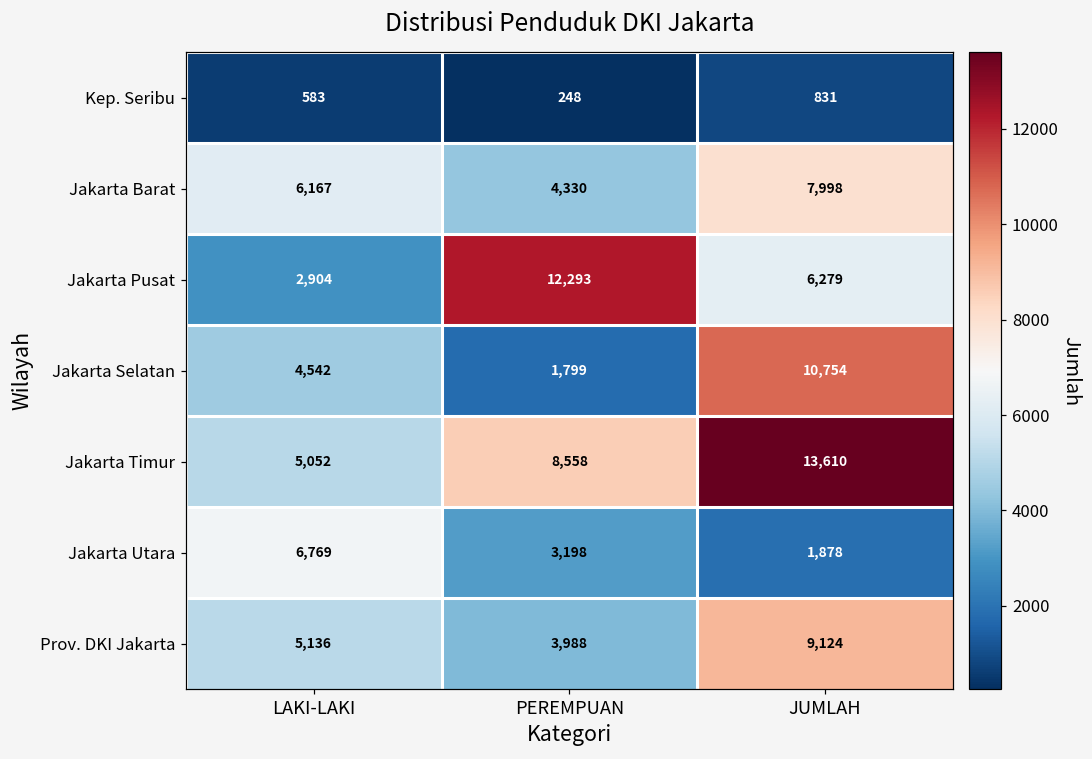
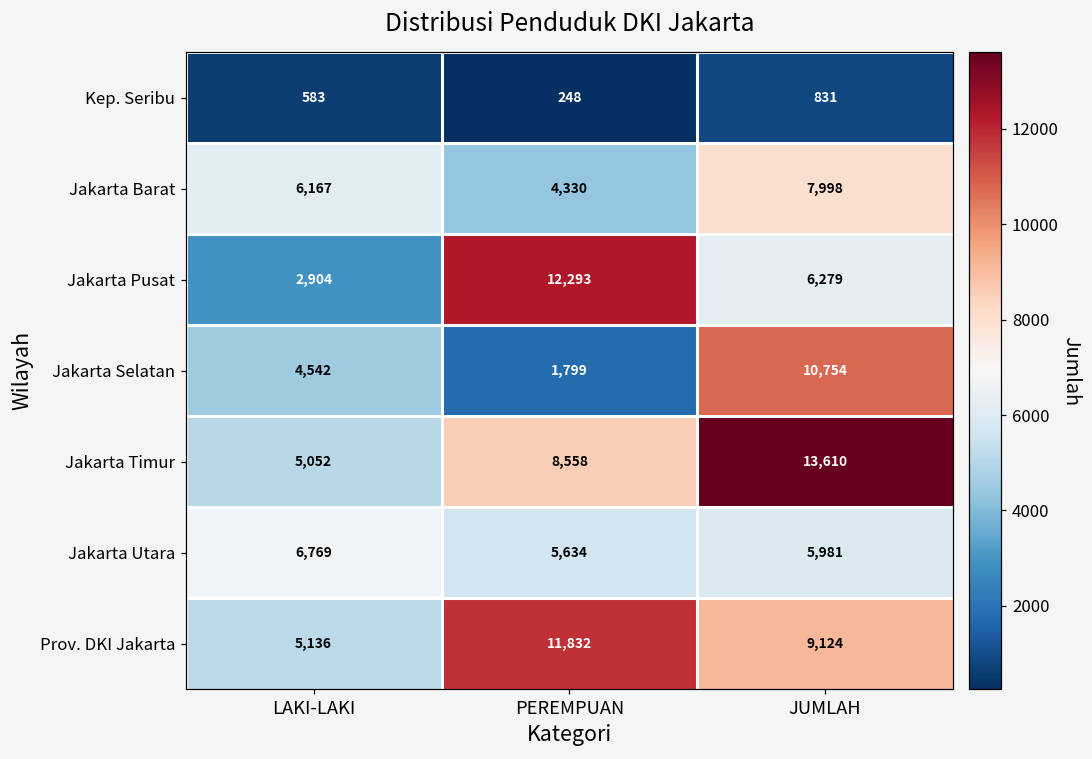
  {
    "Kep. Seribu": {
      "LAKI-LAKI": "583",
      "PEREMPUAN": "248",
      "JUMLAH": "831"
    },
    "Jakarta Barat": {
      "LAKI-LAKI": "6,167",
      "PEREMPUAN": "4,330",
      "JUMLAH": "7,998"
    },
    "Jakarta Pusat": {
      "LAKI-LAKI": "2,904",
      "PEREMPUAN": "12,293",
      "JUMLAH": "6,279"
    },
    "Jakarta Selatan": {
      "LAKI-LAKI": "4,542",
      "PEREMPUAN": "1,799",
      "JUMLAH": "10,754"
    },
    "Jakarta Timur": {
      "LAKI-LAKI": "5,052",
      "PEREMPUAN": "8,558",
      "JUMLAH": "13,610"
    },
    "Jakarta Utara": {
      "LAKI-LAKI": "6,769",
-     "PEREMPUAN": "3,198",
-     "JUMLAH": "1,878"
+     "PEREMPUAN": "5,634",
+     "JUMLAH": "5,981"
    },
    "Prov. DKI Jakarta": {
      "LAKI-LAKI": "5,136",
-     "PEREMPUAN": "3,988",
+     "PEREMPUAN": "11,832",
      "JUMLAH": "9,124"
    }
  }
